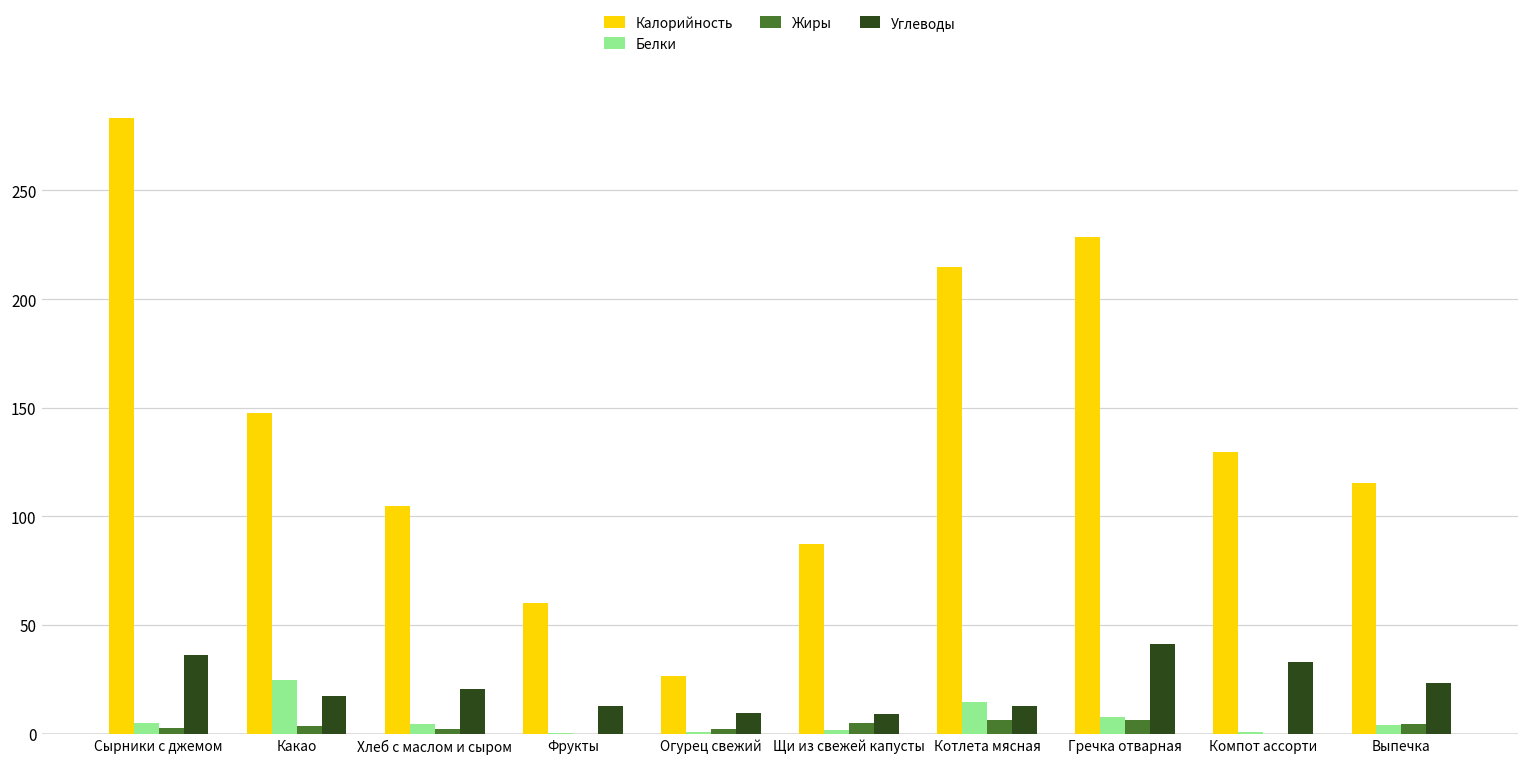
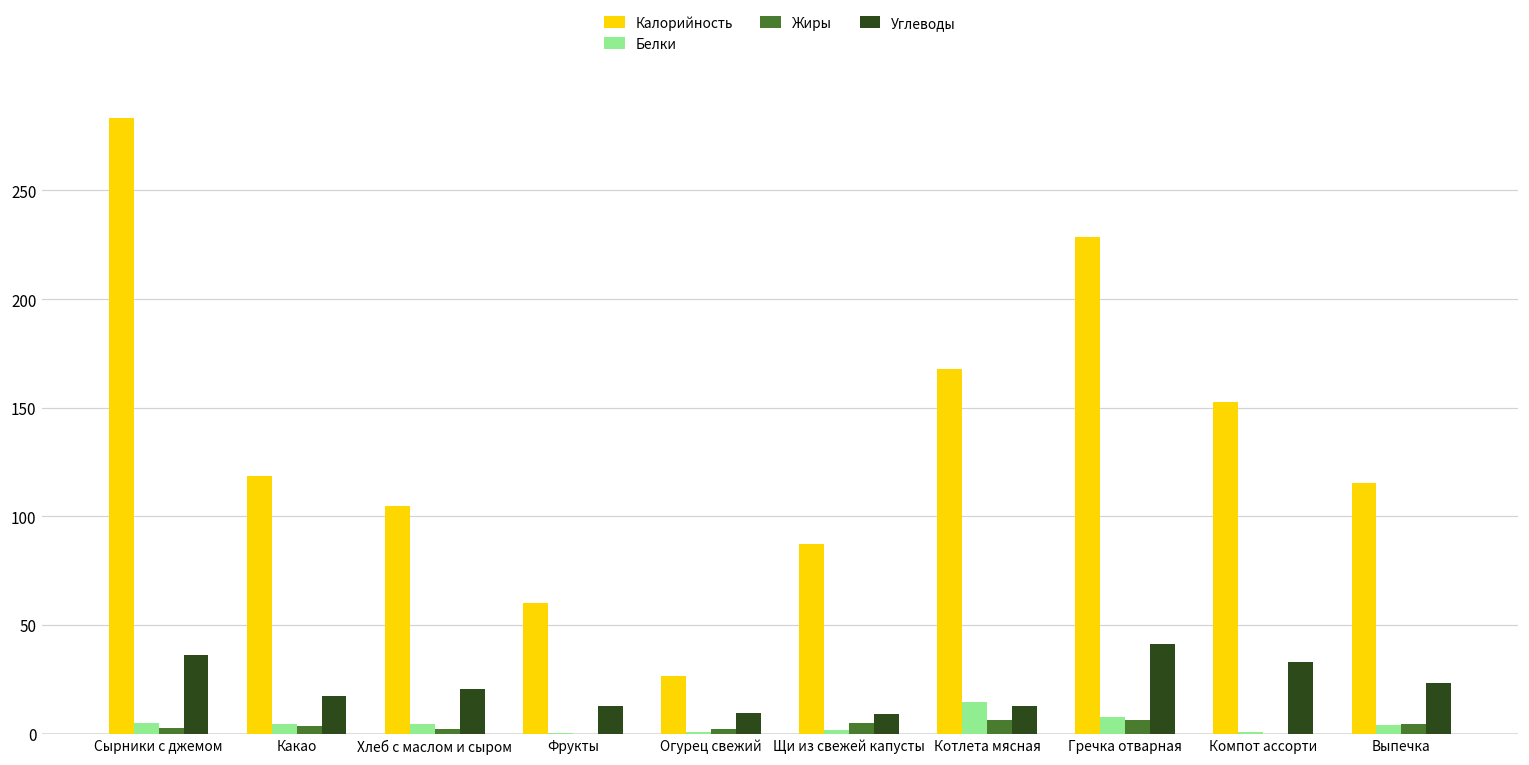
  {
    "Калорийность": {
      "Сырники с джемом": 283,
-     "Какао": 148,
+     "Какао": 119,
      "Хлеб с маслом и сыром": 105,
      "Фрукты": 60,
      "Огурец свежий": 27,
      "Щи из свежей капусты": 87,
-     "Котлета мясная": 215,
+     "Котлета мясная": 168,
      "Гречка отварная": 228,
-     "Компот ассорти": 130,
+     "Компот ассорти": 153,
      "Выпечка": 116
    },
    "Белки": {
      "Сырники с джемом": 5,
-     "Какао": 25,
+     "Какао": 4,
      "Хлеб с маслом и сыром": 4,
      "Щи из свежей капусты": 2,
      "Котлета мясная": 14,
      "Гречка отварная": 8,
      "Выпечка": 4
    },
    "Жиры": {
      "Сырники с джемом": 3,
      "Какао": 4,
      "Хлеб с маслом и сыром": 2,
      "Фрукты": 0,
      "Огурец свежий": 2,
      "Щи из свежей капусты": 5,
      "Котлета мясная": 6,
      "Гречка отварная": 6,
      "Компот ассорти": 0,
      "Выпечка": 5
    },
    "Углеводы": {
      "Сырники с джемом": 36,
      "Какао": 17,
      "Хлеб с маслом и сыром": 21,
      "Фрукты": 13,
      "Огурец свежий": 9,
      "Щи из свежей капусты": 9,
      "Котлета мясная": 13,
      "Гречка отварная": 41,
      "Компот ассорти": 33,
      "Выпечка": 23
    }
  }
